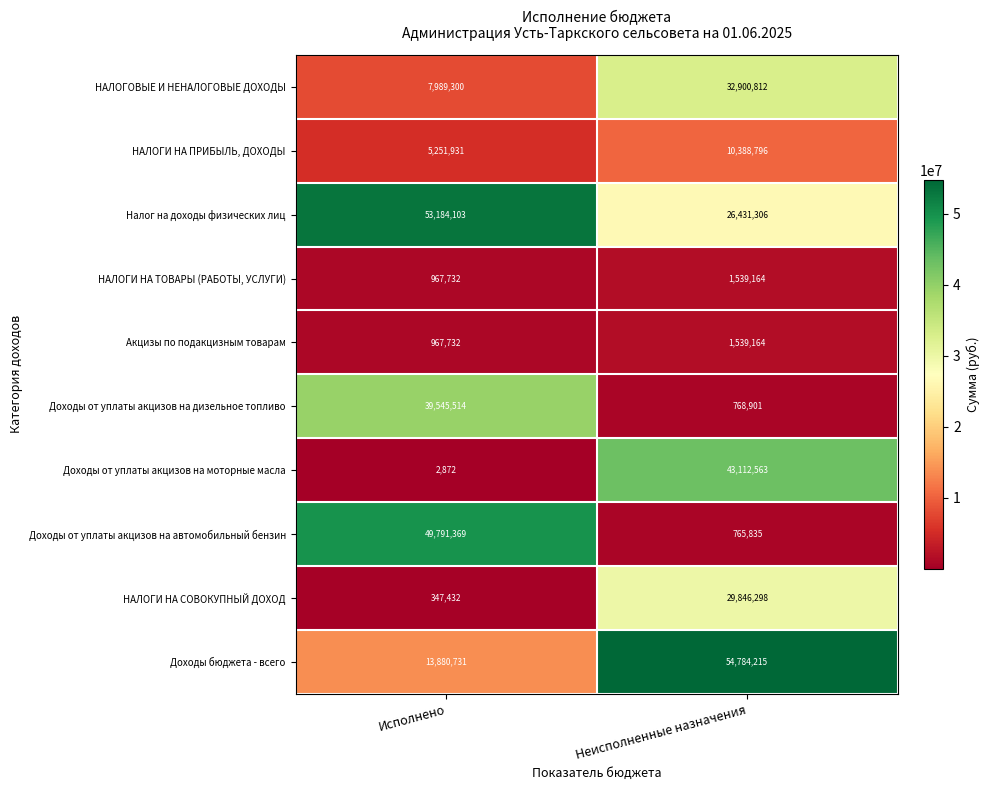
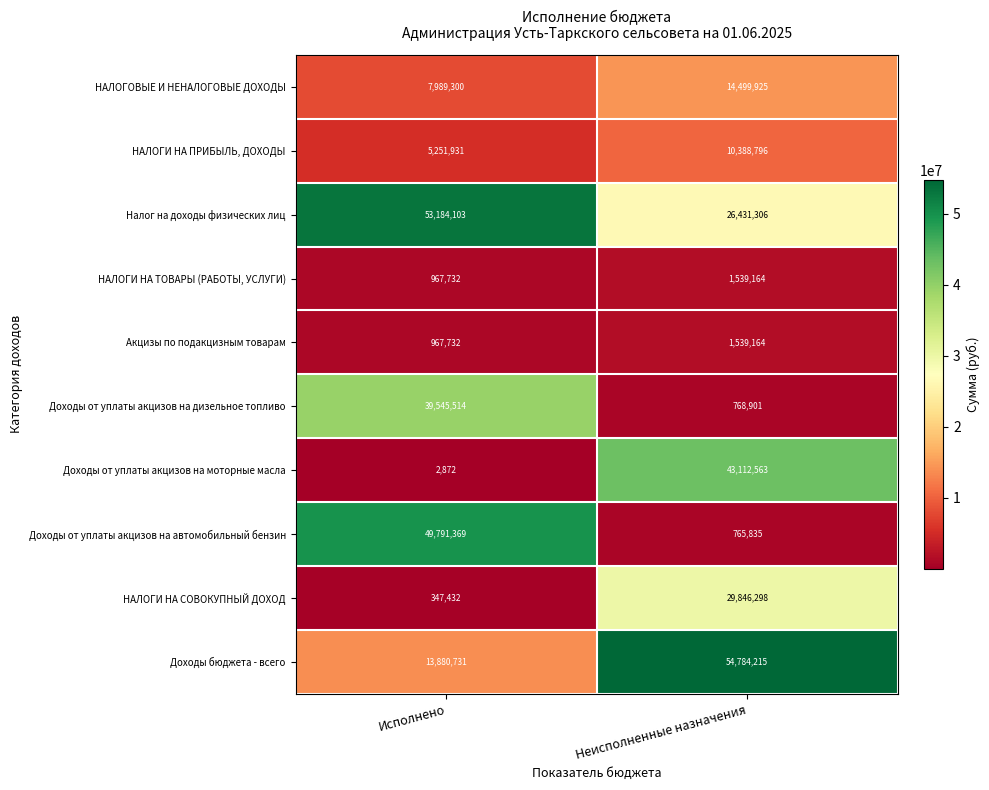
  {
    "НАЛОГОВЫЕ И НЕНАЛОГОВЫЕ ДОХОДЫ": {
      "Исполнено": "7,989,300",
-     "Неисполненные назначения": "32,900,812"
+     "Неисполненные назначения": "14,499,925"
    },
    "НАЛОГИ НА ПРИБЫЛЬ, ДОХОДЫ": {
      "Исполнено": "5,251,931",
      "Неисполненные назначения": "10,388,796"
    },
    "Налог на доходы физических лиц": {
      "Исполнено": "53,184,103",
      "Неисполненные назначения": "26,431,306"
    },
    "НАЛОГИ НА ТОВАРЫ (РАБОТЫ, УСЛУГИ)": {
      "Исполнено": "967,732",
      "Неисполненные назначения": "1,539,164"
    },
    "Акцизы по подакцизным товарам": {
      "Исполнено": "967,732",
      "Неисполненные назначения": "1,539,164"
    },
    "Доходы от уплаты акцизов на дизельное топливо": {
      "Исполнено": "39,545,514",
      "Неисполненные назначения": "768,901"
    },
    "Доходы от уплаты акцизов на моторные масла": {
      "Исполнено": "2,872",
      "Неисполненные назначения": "43,112,563"
    },
    "Доходы от уплаты акцизов на автомобильный бензин": {
      "Исполнено": "49,791,369",
      "Неисполненные назначения": "765,835"
    },
    "НАЛОГИ НА СОВОКУПНЫЙ ДОХОД": {
      "Исполнено": "347,432",
      "Неисполненные назначения": "29,846,298"
    },
    "Доходы бюджета - всего": {
      "Исполнено": "13,880,731",
      "Неисполненные назначения": "54,784,215"
    }
  }
